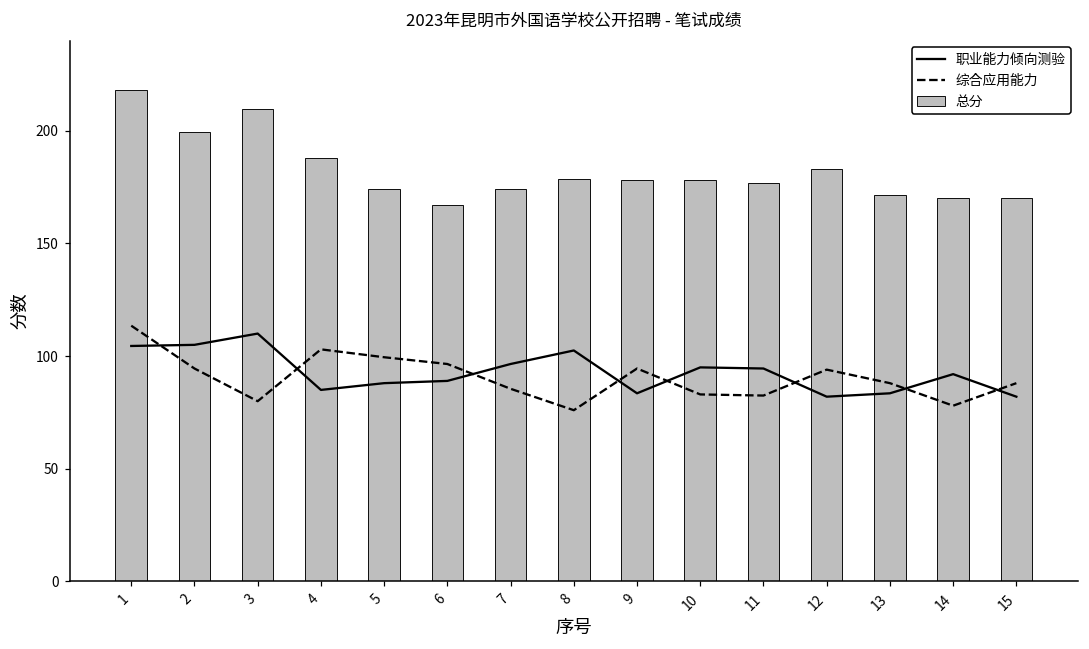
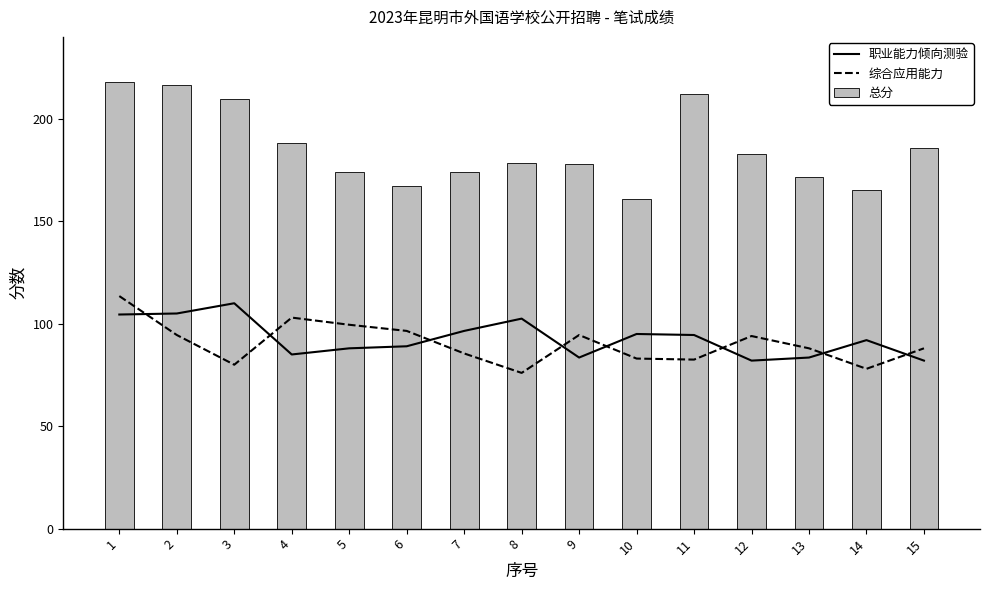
  {
    "总分": {
      "1": 218,
-     "2": 200,
+     "2": 217,
      "3": 210,
      "4": 188,
      "5": 174,
      "6": 167,
      "7": 174,
      "8": 179,
      "9": 178,
-     "10": 178,
-     "11": 177,
+     "10": 161,
+     "11": 212,
      "12": 183,
      "13": 172,
-     "14": 170,
-     "15": 170
+     "14": 166,
+     "15": 186
    }
  }
